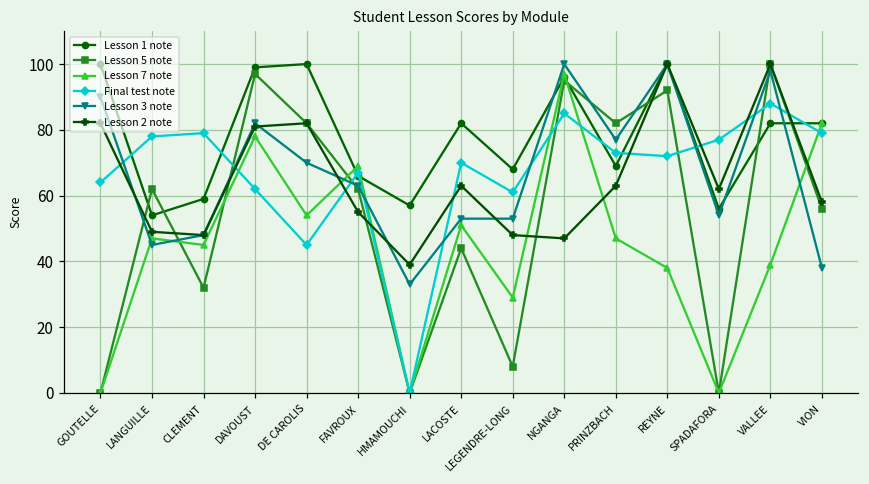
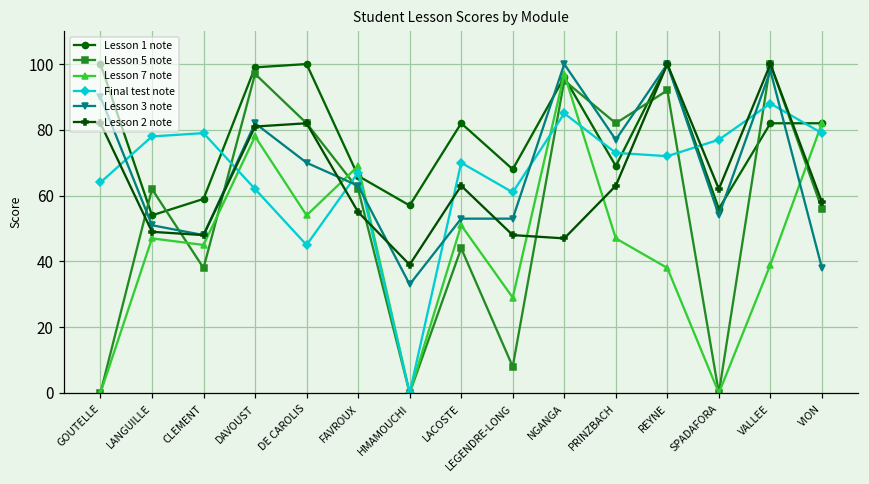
  {
    "Lesson 5 note": {
      "LANGUILLE": 62,
-     "CLEMENT": 32,
+     "CLEMENT": 38,
      "DAVOUST": 97,
      "FAVROUX": 62,
      "LACOSTE": 44,
      "LEGENDRE-LONG": 8,
      "NGANGA": 95,
      "PRINZBACH": 82,
      "REYNE": 92,
      "VION": 56
    },
    "Lesson 7 note": {
      "LANGUILLE": 47,
      "CLEMENT": 45,
      "DAVOUST": 78,
      "DE CAROLIS": 54,
      "FAVROUX": 69,
      "LACOSTE": 51,
      "LEGENDRE-LONG": 29,
      "NGANGA": 97,
      "PRINZBACH": 47,
      "REYNE": 38,
      "VALLEE": 39
    },
    "Final test note": {
      "GOUTELLE": 64,
      "CLEMENT": 79,
      "DAVOUST": 62,
      "DE CAROLIS": 45,
      "FAVROUX": 67,
      "LACOSTE": 70,
      "LEGENDRE-LONG": 61,
      "NGANGA": 85,
      "PRINZBACH": 73,
      "REYNE": 72,
      "SPADAFORA": 77,
      "VALLEE": 88,
      "VION": 79
    },
    "Lesson 3 note": {
-     "LANGUILLE": 45,
+     "LANGUILLE": 51,
      "DAVOUST": 82,
      "DE CAROLIS": 70,
      "FAVROUX": 63,
      "HMAMOUCHI": 33,
      "LACOSTE": 53,
      "LEGENDRE-LONG": 53,
      "NGANGA": 100,
      "PRINZBACH": 77,
      "SPADAFORA": 54,
      "VALLEE": 98,
      "VION": 38
    }
  }
